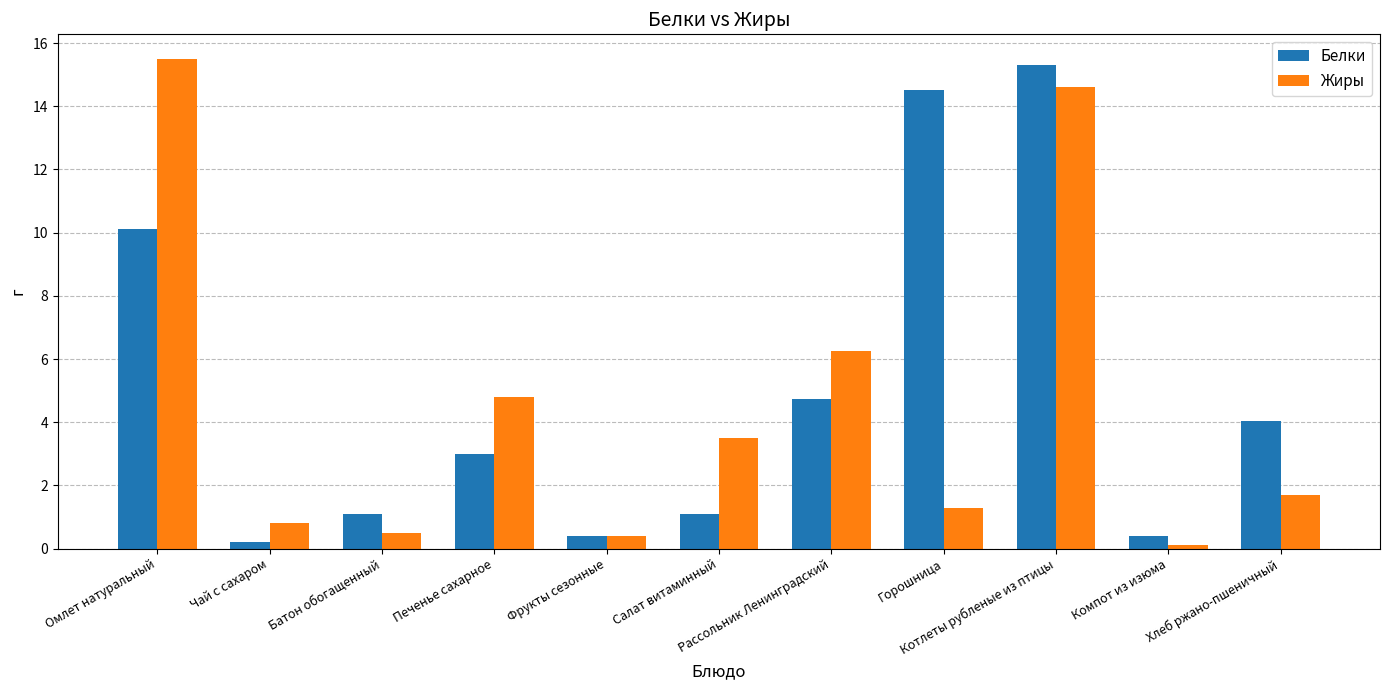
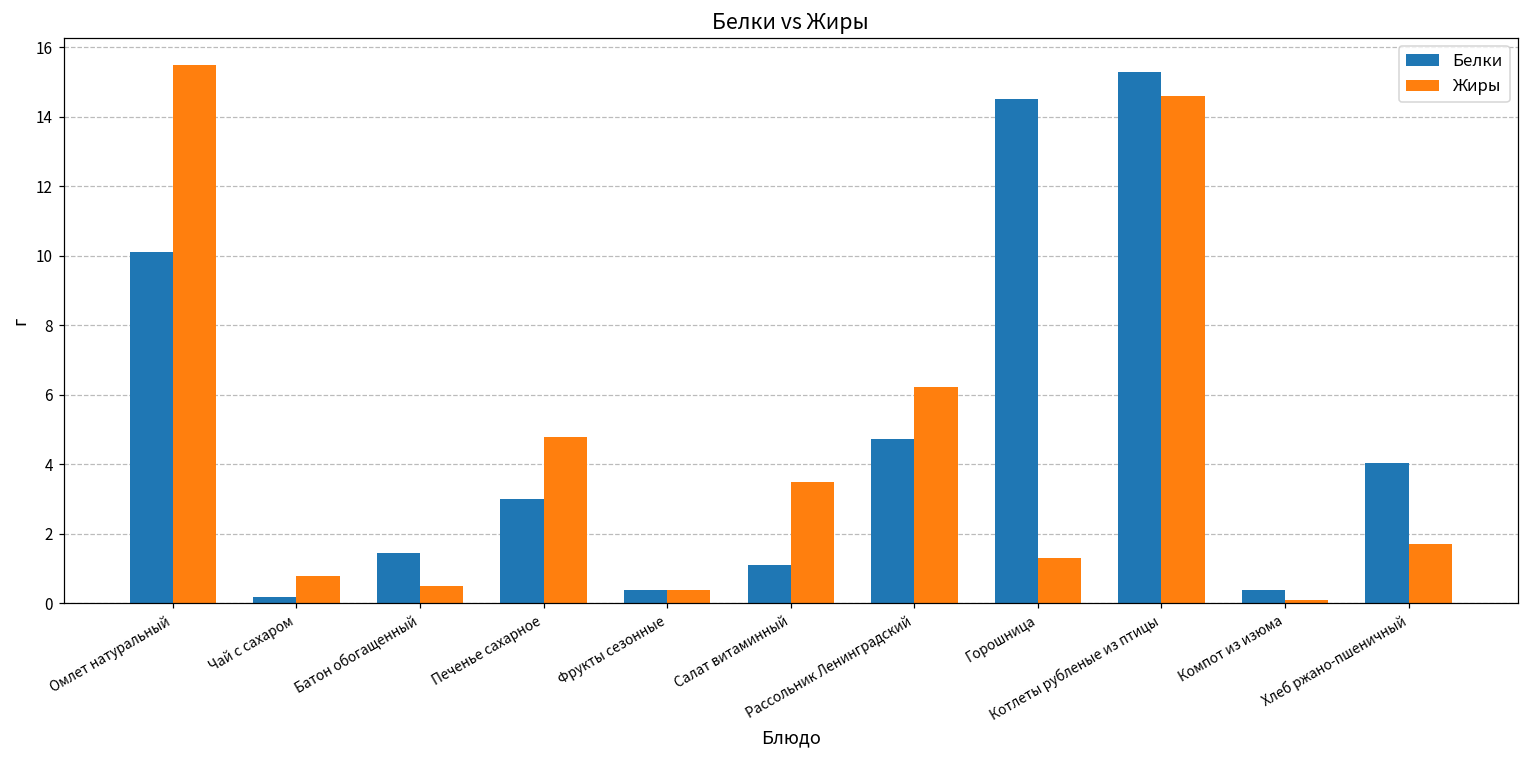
  {
    "Белки": {
      "Омлет натуральный": 10.1,
      "Чай с сахаром": 0.2,
-     "Батон обогащенный": 1.1,
+     "Батон обогащенный": 1.4,
      "Печенье сахарное": 3.0,
      "Фрукты сезонные": 0.4,
      "Салат витаминный": 1.1,
      "Рассольник Ленинградский": 4.7,
      "Горошница": 14.5,
      "Котлеты рубленые из птицы": 15.3,
      "Компот из изюма": 0.4,
      "Хлеб ржано-пшеничный": 4.1
    },
    "Жиры": {
      "Омлет натуральный": 15.5,
      "Чай с сахаром": 0.8,
      "Батон обогащенный": 0.5,
      "Печенье сахарное": 4.8,
      "Фрукты сезонные": 0.4,
      "Салат витаминный": 3.5,
      "Рассольник Ленинградский": 6.2,
      "Горошница": 1.3,
      "Котлеты рубленые из птицы": 14.6,
      "Компот из изюма": 0.1,
      "Хлеб ржано-пшеничный": 1.7
    }
  }
